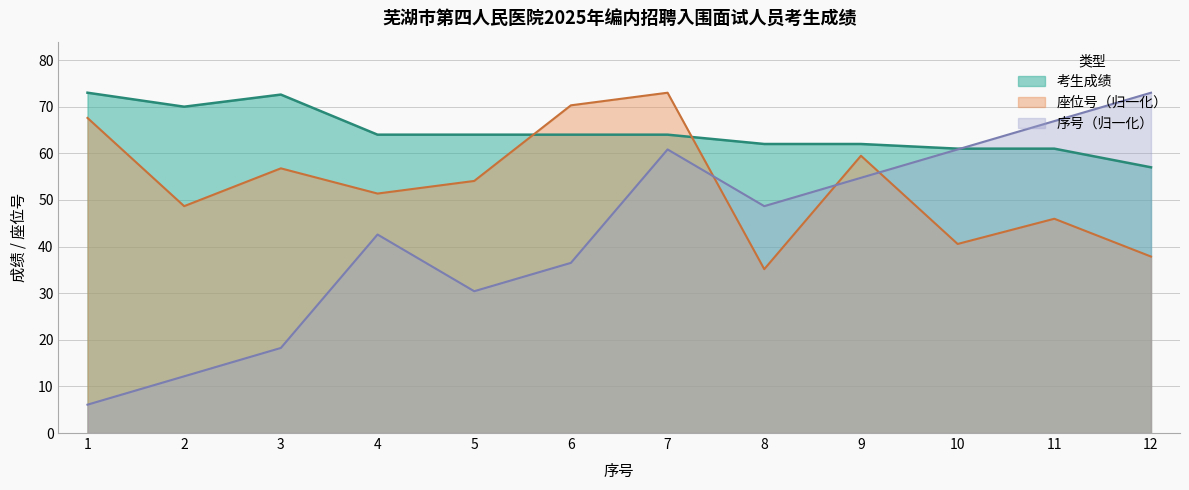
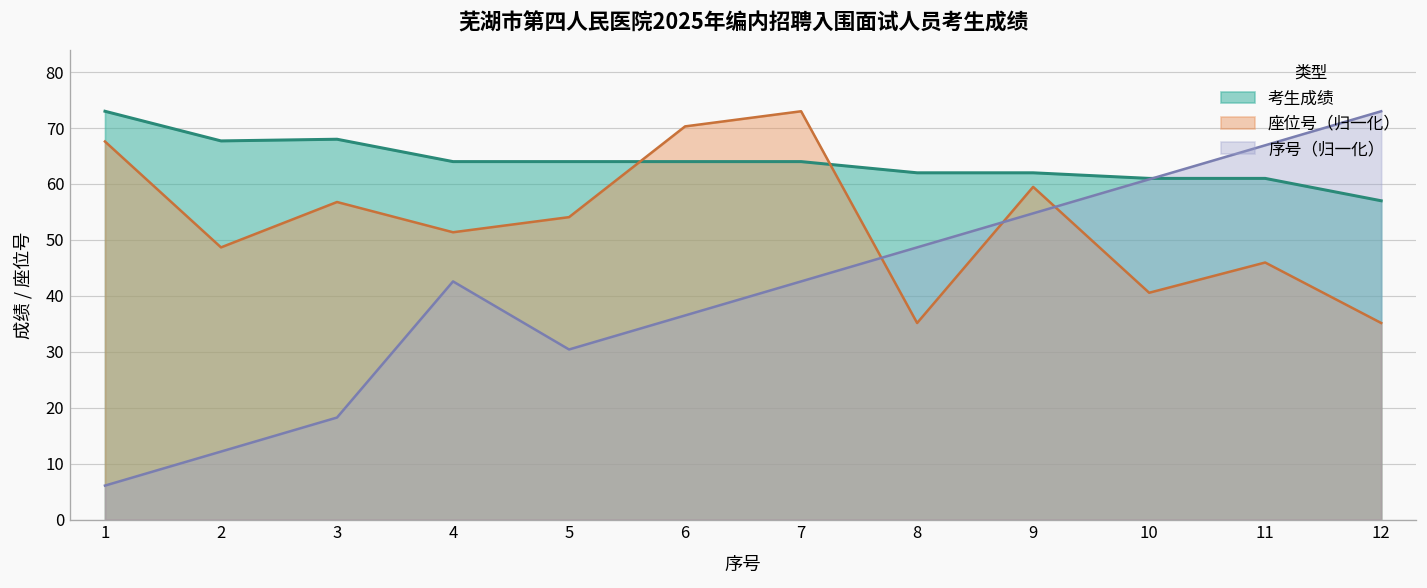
  {
    "考生成绩": {
      "1": 73,
-     "2": 70,
-     "3": 73,
+     "2": 68,
+     "3": 68,
      "4": 64,
      "5": 64,
      "6": 64,
      "7": 64,
      "8": 62,
      "9": 62,
      "11": 61,
      "12": 57
    },
    "座位号（归一化）": {
      "1": 68,
      "2": 49,
      "3": 57,
      "4": 51,
      "5": 54,
      "6": 70,
      "7": 73,
      "8": 35,
      "9": 59,
      "10": 41,
      "11": 46,
-     "12": 38
+     "12": 35
    },
    "序号（归一化）": {
      "1": 6,
      "2": 12,
      "3": 18,
      "4": 43,
      "5": 30,
      "6": 37,
-     "7": 61,
+     "7": 43,
      "8": 49,
      "9": 55,
      "11": 67,
      "12": 73
    }
  }
